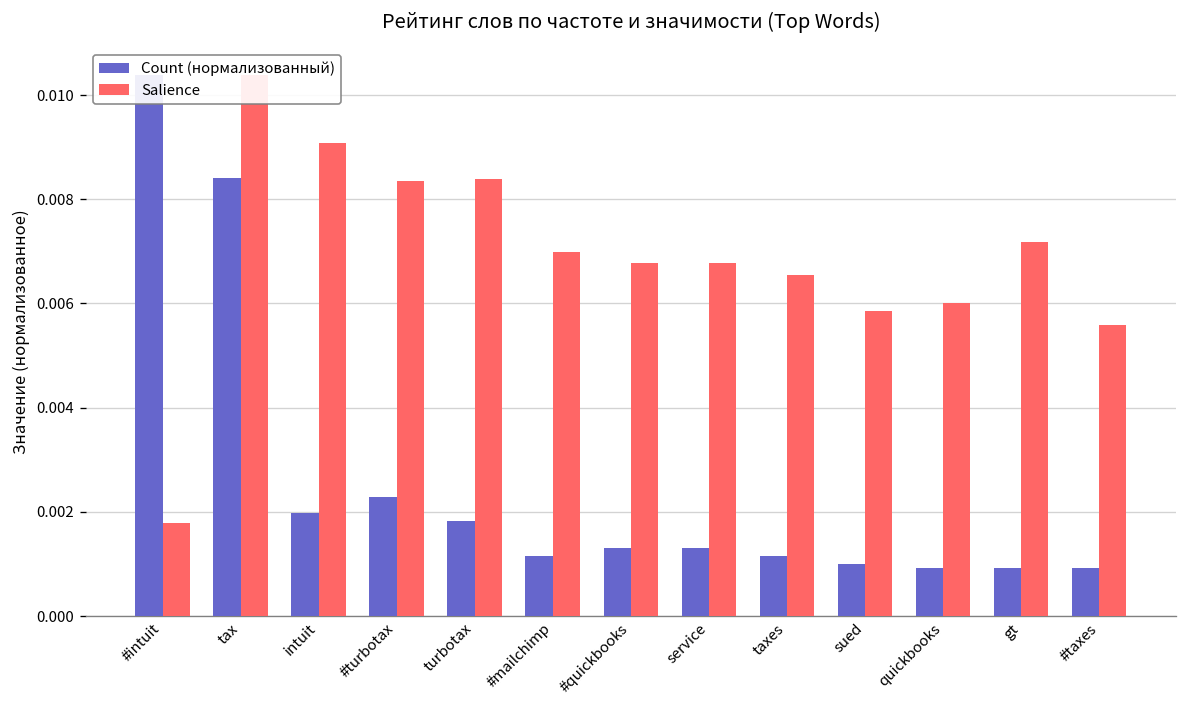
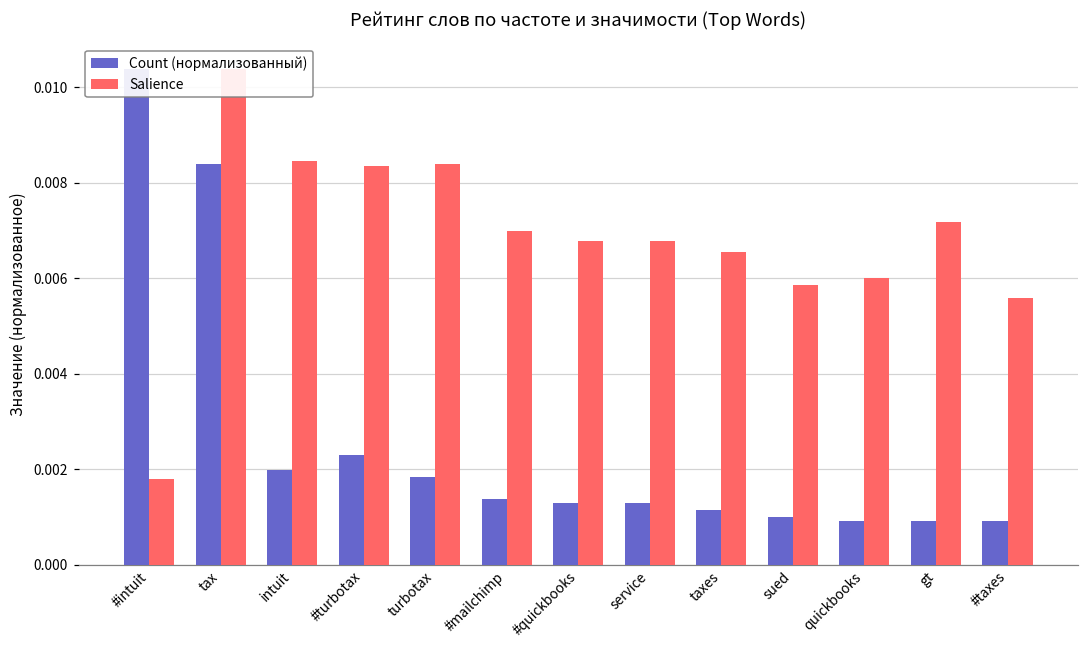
  {
    "Count (нормализованный)": {
      "tax": 0.0084,
      "intuit": 0.0020,
      "#turbotax": 0.0023,
      "turbotax": 0.0018,
-     "#mailchimp": 0.0011,
+     "#mailchimp": 0.0014,
      "#quickbooks": 0.0013,
      "service": 0.0013,
      "taxes": 0.0011,
      "sued": 0.0010,
      "quickbooks": 0.0009,
      "gt": 0.0009,
      "#taxes": 0.0009
    },
    "Salience": {
      "#intuit": 0.0018,
-     "intuit": 0.0091,
+     "intuit": 0.0084,
      "#turbotax": 0.0084,
      "turbotax": 0.0084,
      "#mailchimp": 0.0070,
      "#quickbooks": 0.0068,
      "service": 0.0068,
      "taxes": 0.0065,
      "sued": 0.0059,
      "quickbooks": 0.0060,
      "gt": 0.0072,
      "#taxes": 0.0056
    }
  }
